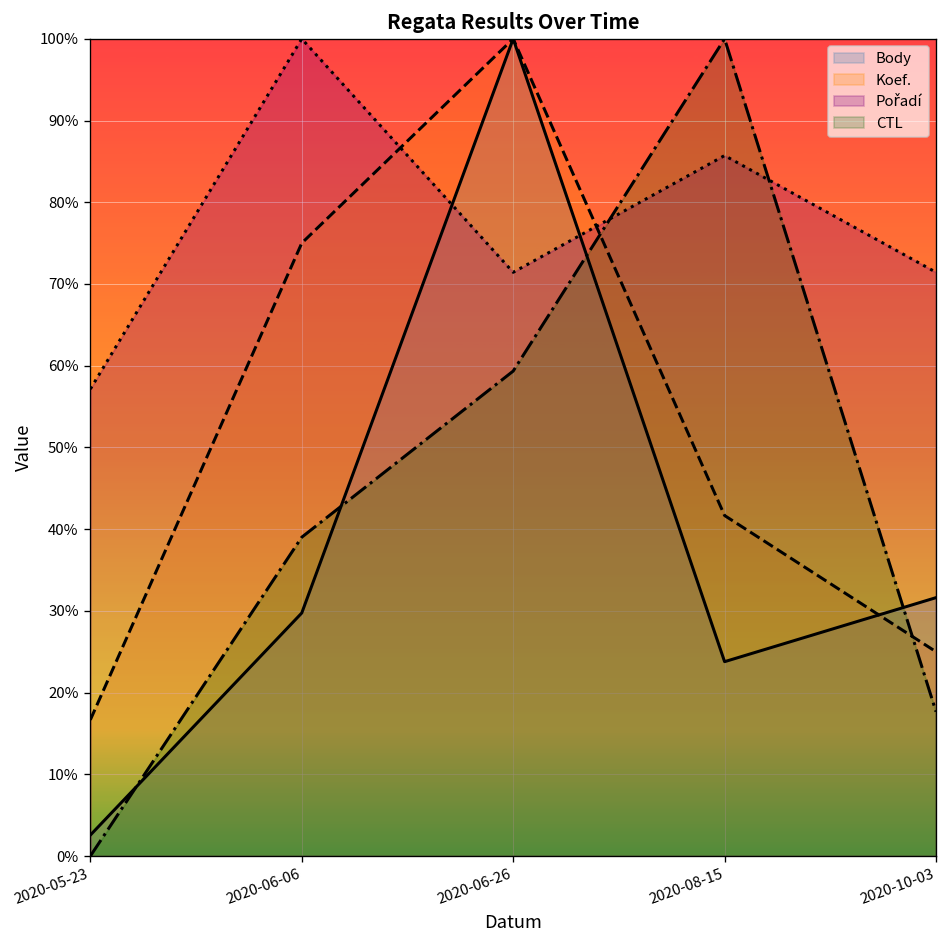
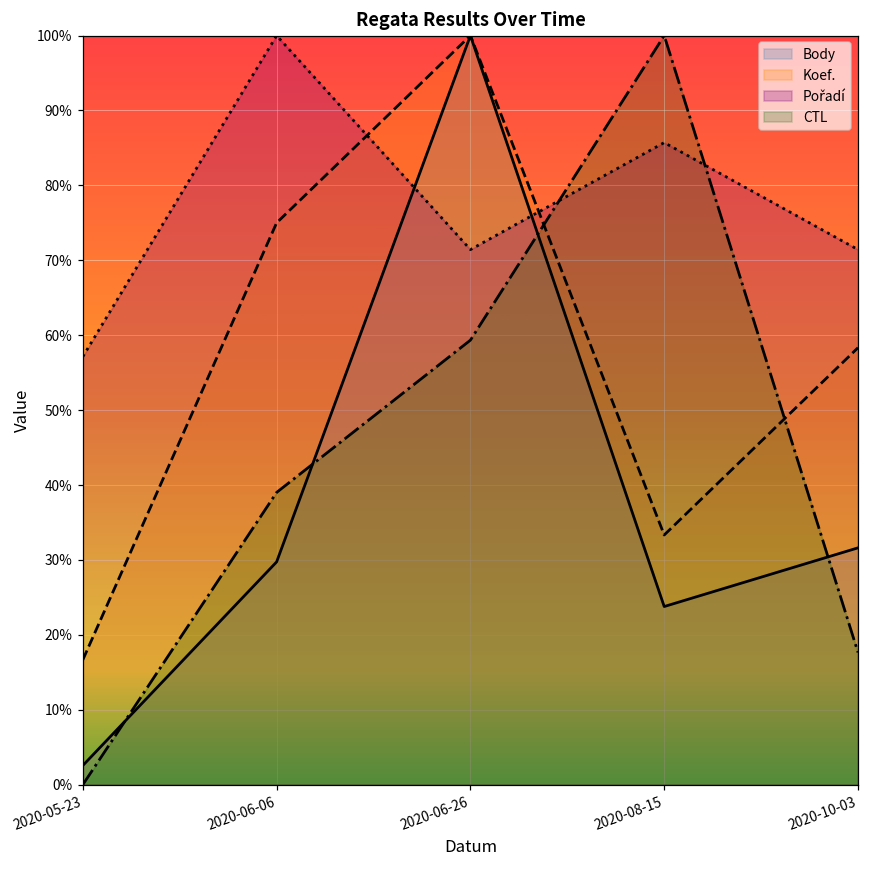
  {
    "Koef.": {
      "2020-05-23": "17%",
      "2020-06-06": "75%",
-     "2020-08-15": "42%",
-     "2020-10-03": "25%"
+     "2020-08-15": "33%",
+     "2020-10-03": "58%"
    }
  }
